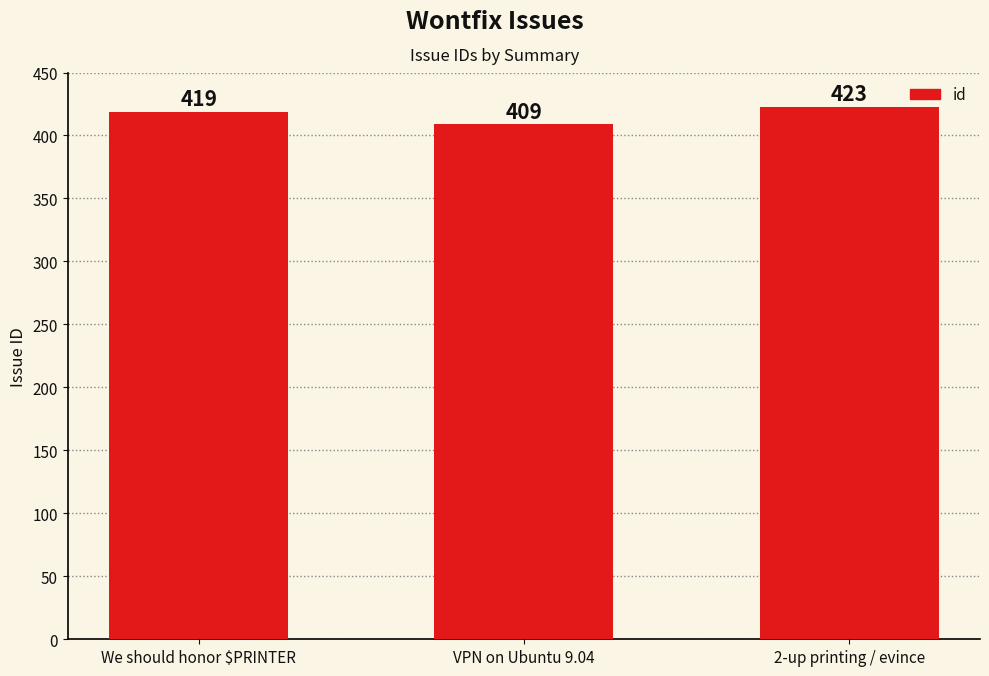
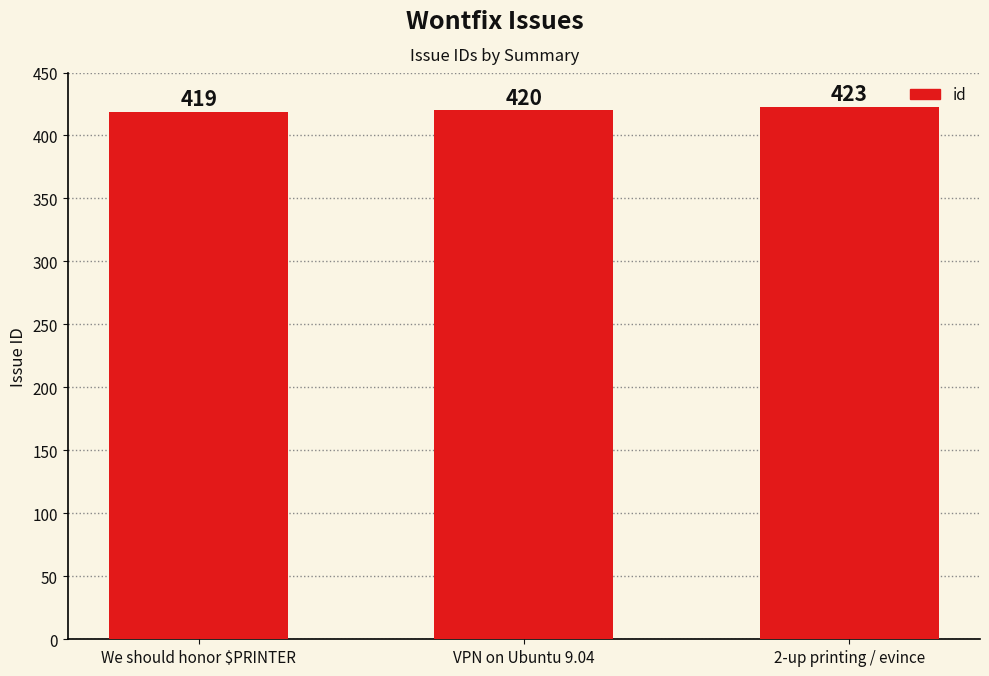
  {
    "We should honor $PRINTER": 419,
-   "VPN on Ubuntu 9.04": 409,
+   "VPN on Ubuntu 9.04": 420,
    "2-up printing / evince": 423
  }
